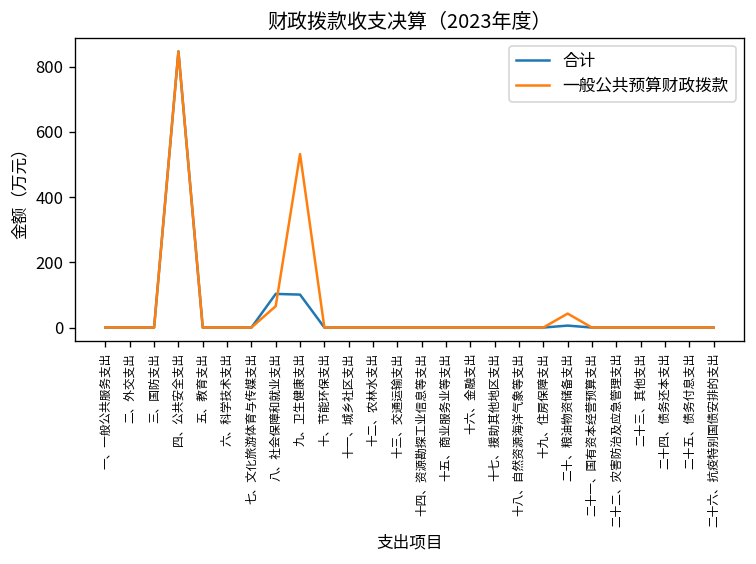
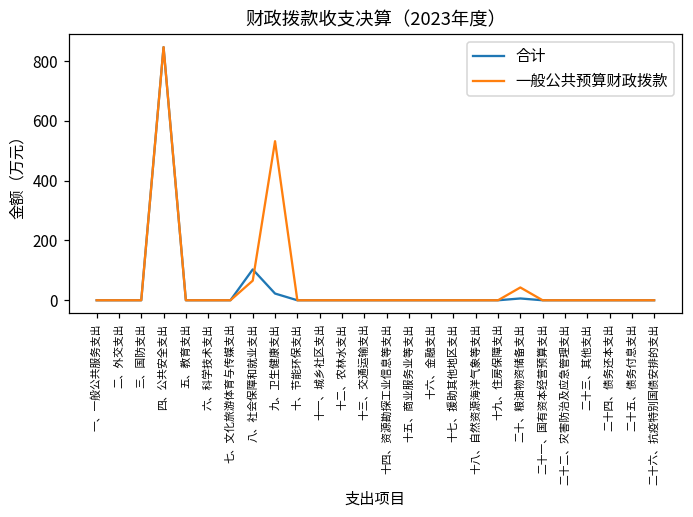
  {
    "合计": {
      "八、社会保障和就业支出": 100,
-     "九、卫生健康支出": 100,
+     "九、卫生健康支出": 20,
      "二十、粮油物资储备支出": 10
    },
    "一般公共预算财政拨款": {
      "八、社会保障和就业支出": 70,
      "九、卫生健康支出": 530,
      "二十、粮油物资储备支出": 40
    }
  }
